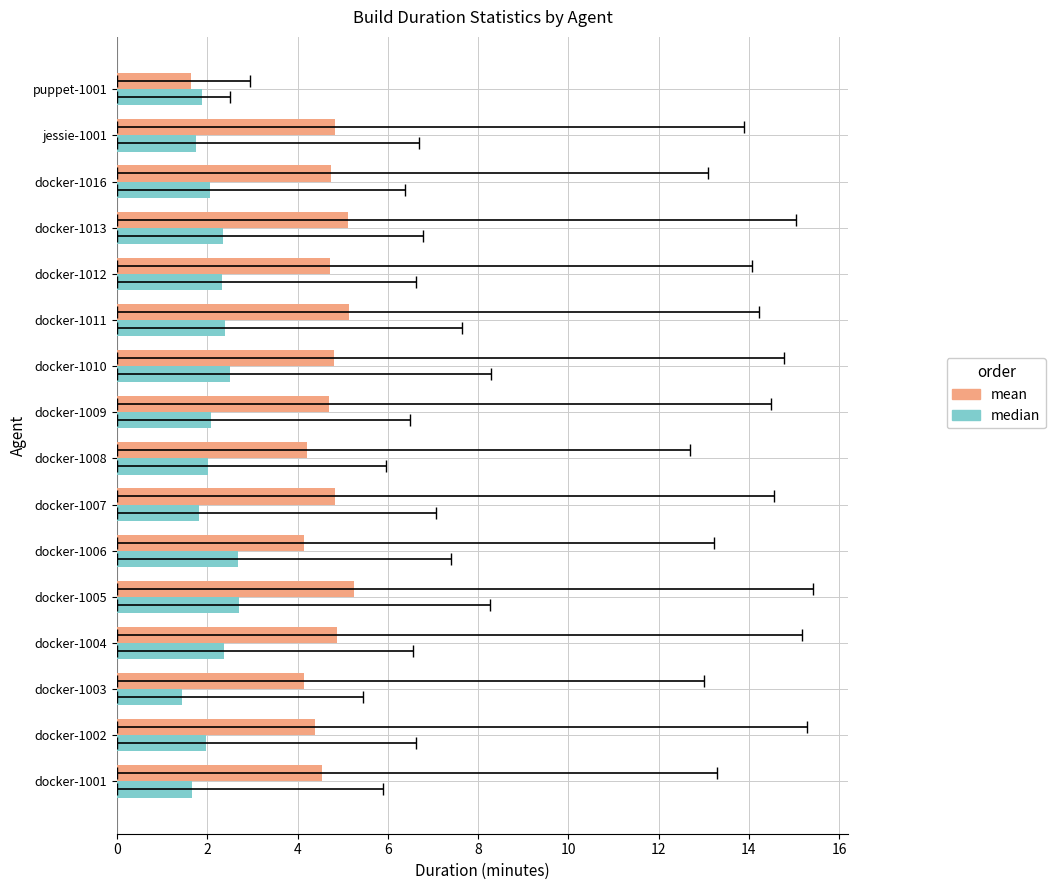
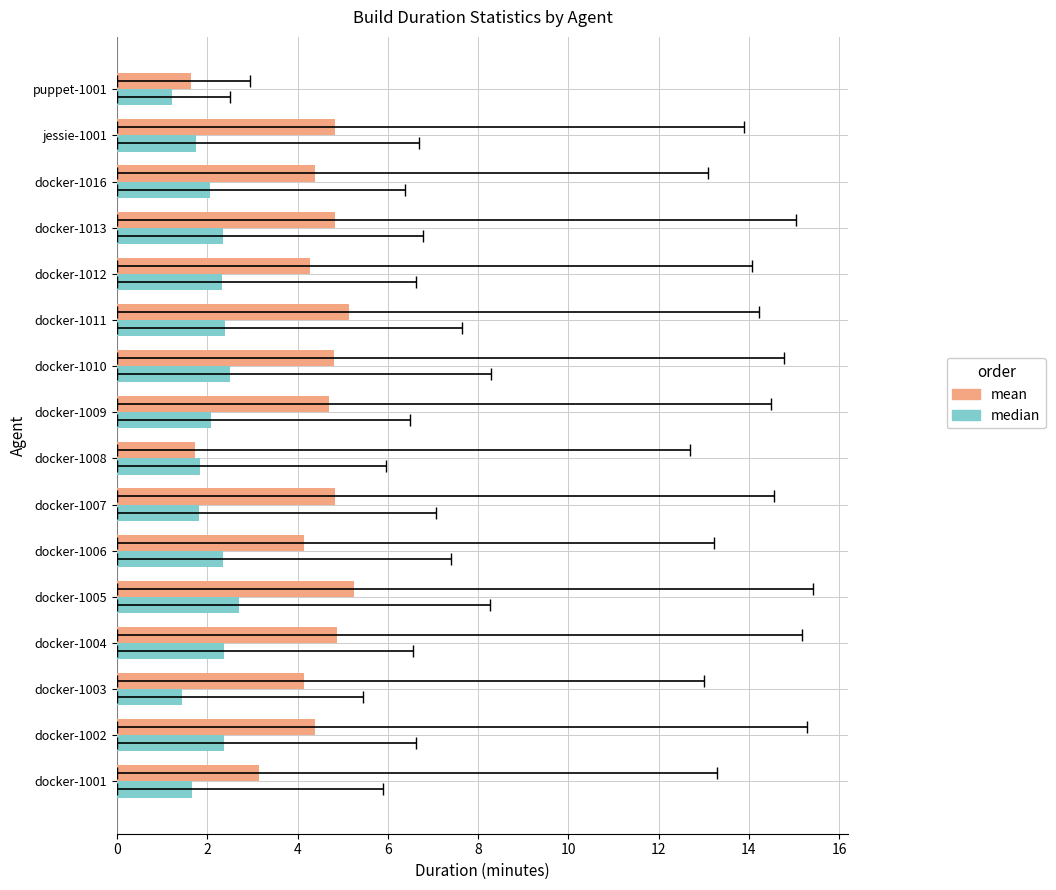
  {
    "mean": {
      "puppet-1001": 1.6,
      "jessie-1001": 4.8,
-     "docker-1016": 4.7,
-     "docker-1013": 5.1,
-     "docker-1012": 4.7,
+     "docker-1016": 4.4,
+     "docker-1013": 4.8,
+     "docker-1012": 4.3,
      "docker-1011": 5.1,
      "docker-1010": 4.8,
      "docker-1009": 4.7,
-     "docker-1008": 4.2,
+     "docker-1008": 1.7,
      "docker-1007": 4.8,
      "docker-1006": 4.2,
      "docker-1005": 5.2,
      "docker-1004": 4.9,
      "docker-1003": 4.1,
      "docker-1002": 4.4,
-     "docker-1001": 4.5
+     "docker-1001": 3.2
    },
    "median": {
-     "puppet-1001": 1.9,
+     "puppet-1001": 1.2,
      "jessie-1001": 1.7,
      "docker-1016": 2.1,
      "docker-1013": 2.3,
      "docker-1012": 2.3,
      "docker-1011": 2.4,
      "docker-1010": 2.5,
      "docker-1009": 2.1,
-     "docker-1008": 2.0,
+     "docker-1008": 1.8,
      "docker-1007": 1.8,
-     "docker-1006": 2.7,
+     "docker-1006": 2.3,
      "docker-1005": 2.7,
      "docker-1004": 2.4,
      "docker-1003": 1.4,
-     "docker-1002": 2.0,
+     "docker-1002": 2.4,
      "docker-1001": 1.7
    }
  }
